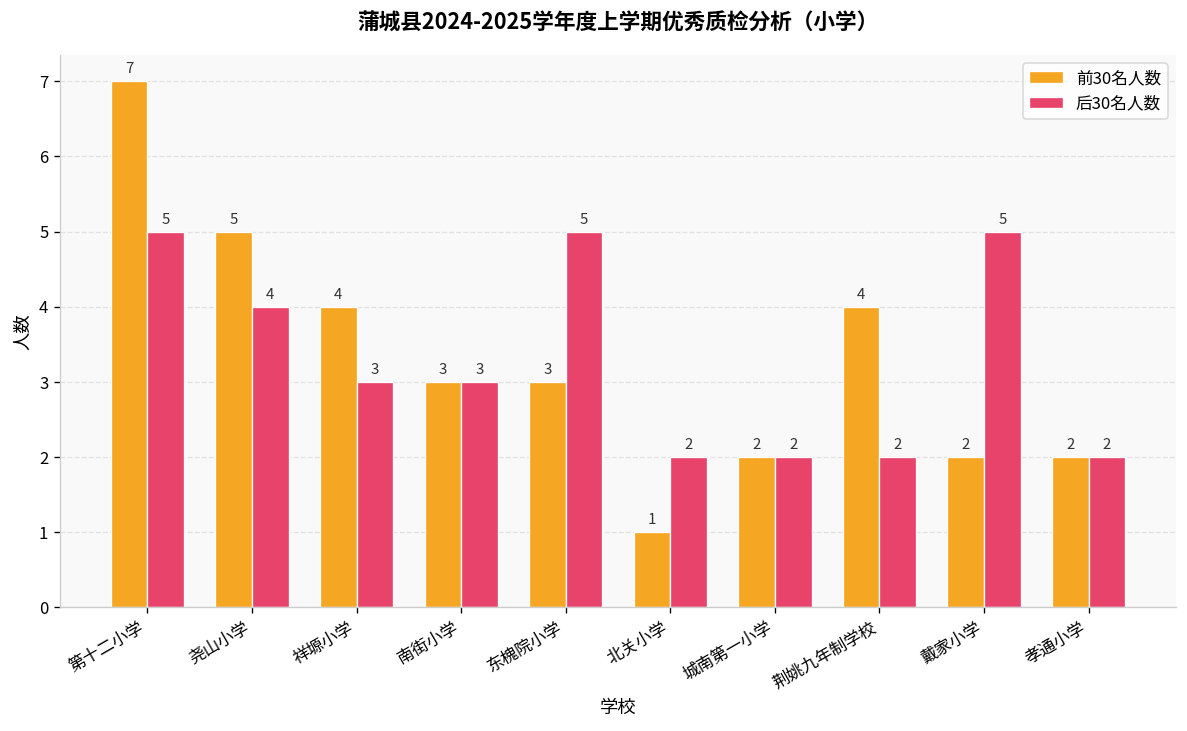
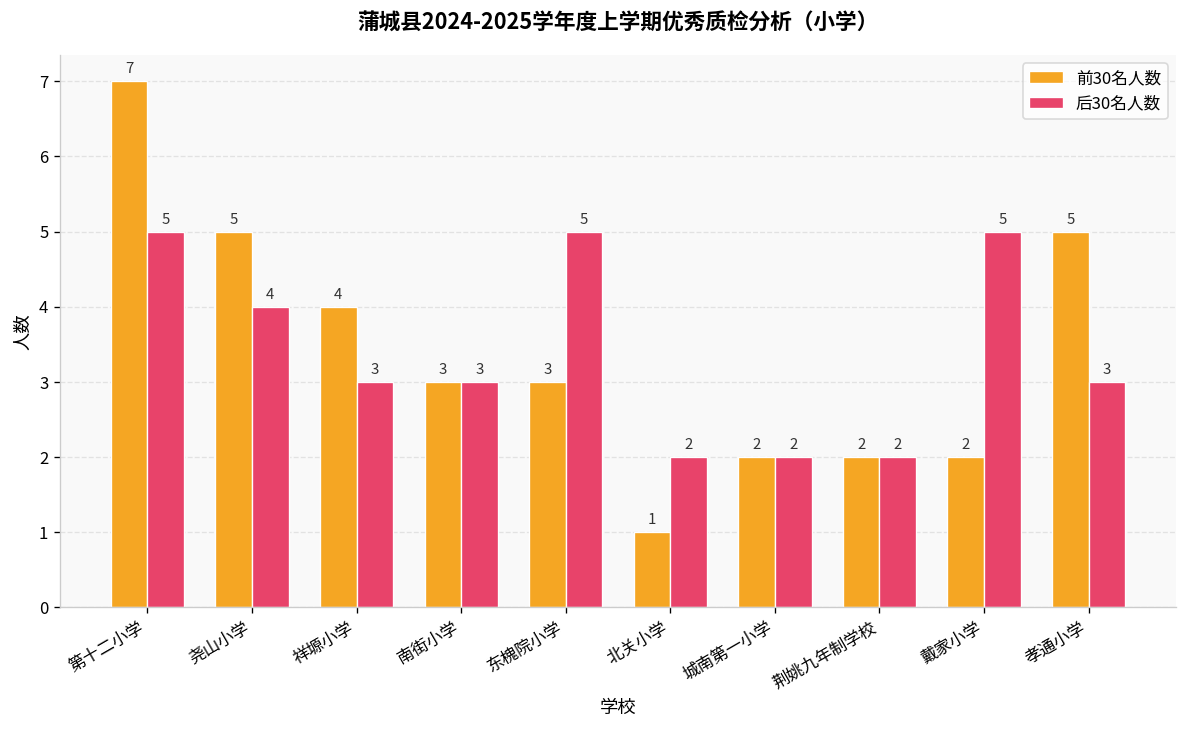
  {
    "前30名人数": {
      "第十二小学": 7,
      "尧山小学": 5,
      "祥塬小学": 4,
      "南街小学": 3,
      "东槐院小学": 3,
      "北关小学": 1,
      "城南第一小学": 2,
-     "荆姚九年制学校": 4,
+     "荆姚九年制学校": 2,
      "戴家小学": 2,
-     "孝通小学": 2
+     "孝通小学": 5
    },
    "后30名人数": {
      "第十二小学": 5,
      "尧山小学": 4,
      "祥塬小学": 3,
      "南街小学": 3,
      "东槐院小学": 5,
      "北关小学": 2,
      "城南第一小学": 2,
      "荆姚九年制学校": 2,
      "戴家小学": 5,
-     "孝通小学": 2
+     "孝通小学": 3
    }
  }
